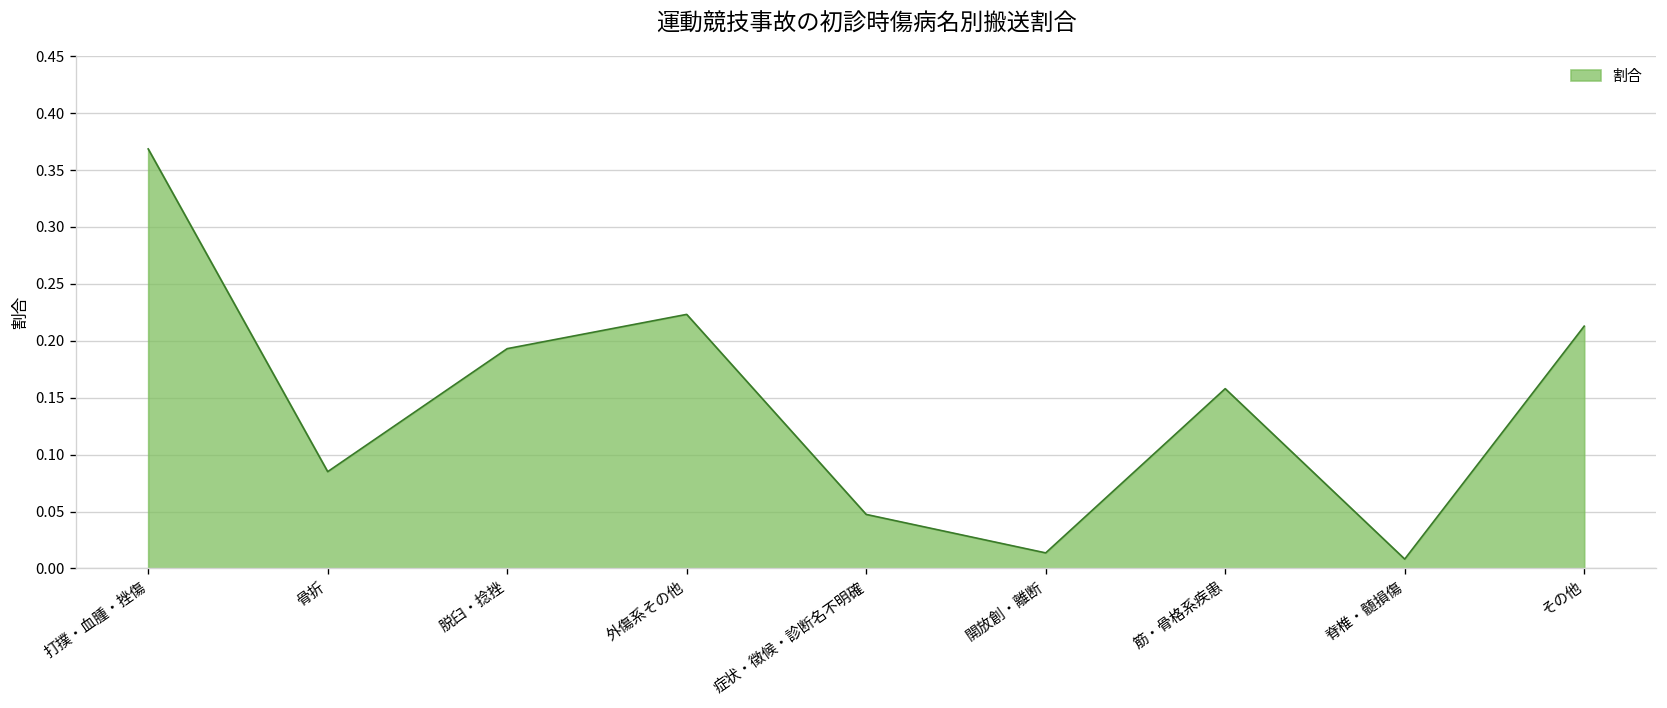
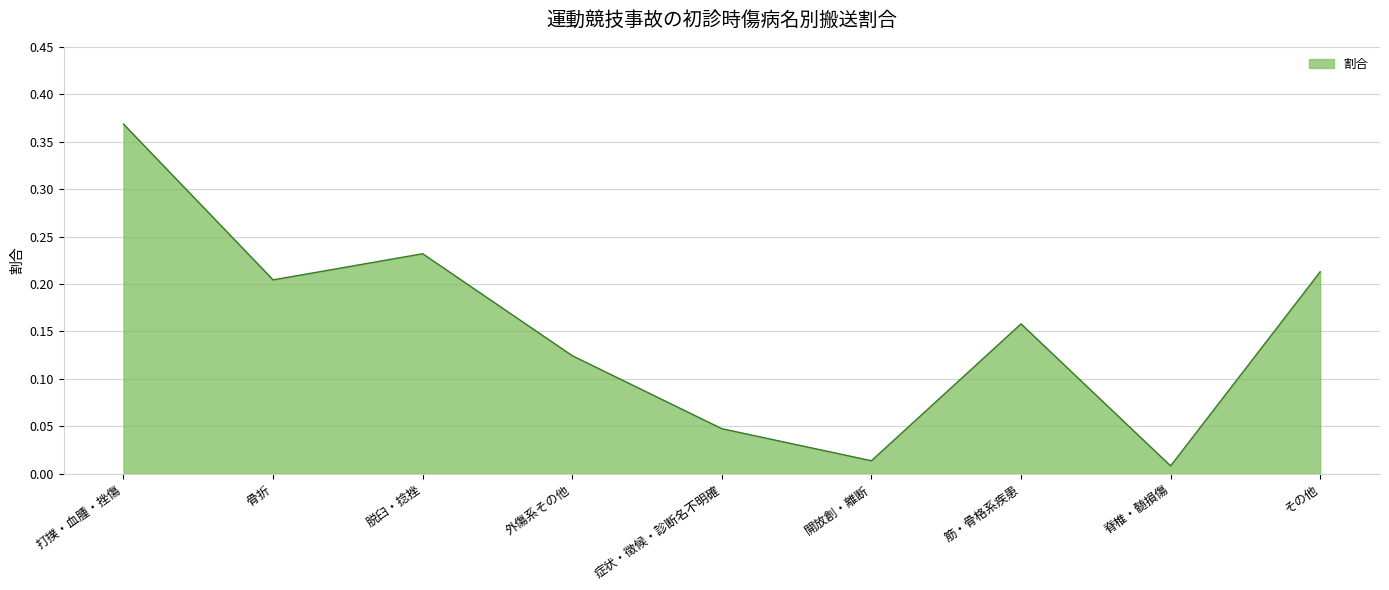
  {
    "打撲・血腫・挫傷": 0.37,
-   "骨折": 0.09,
-   "脱臼・捻挫": 0.19,
-   "外傷系その他": 0.22,
+   "骨折": 0.20,
+   "脱臼・捻挫": 0.23,
+   "外傷系その他": 0.12,
    "症状・徴候・診断名不明確": 0.05,
    "開放創・離断": 0.01,
    "筋・骨格系疾患": 0.16,
    "脊椎・髄損傷": 0.01,
    "その他": 0.21
  }
